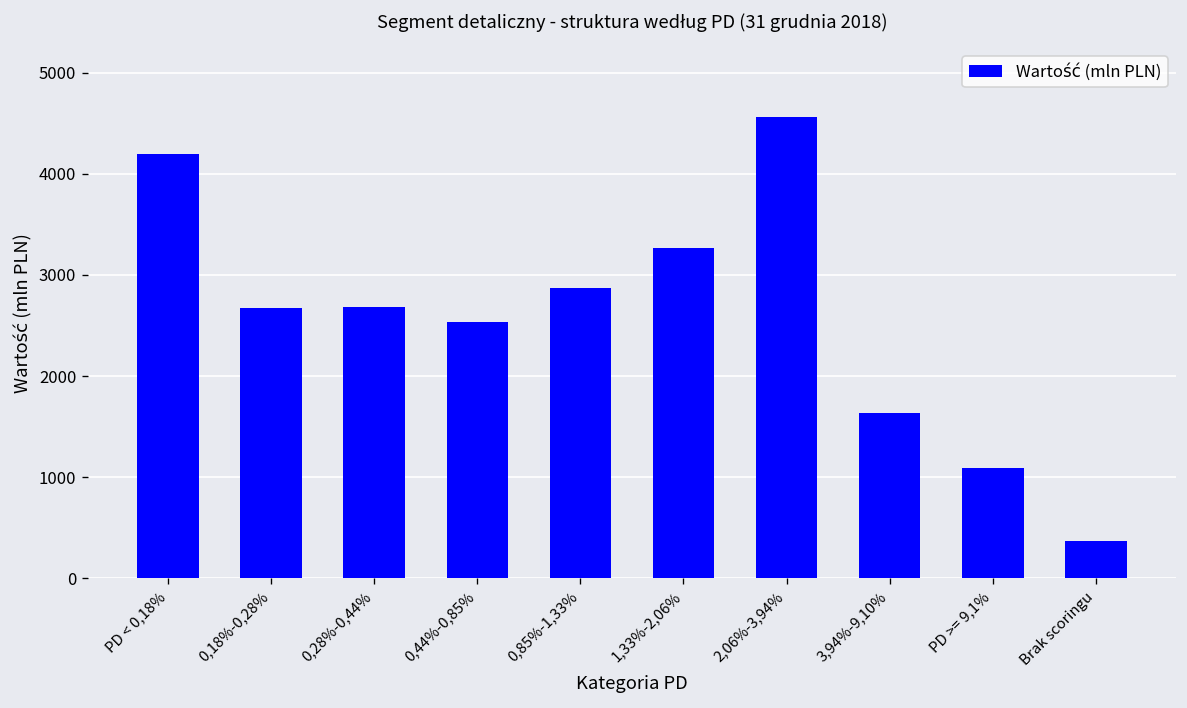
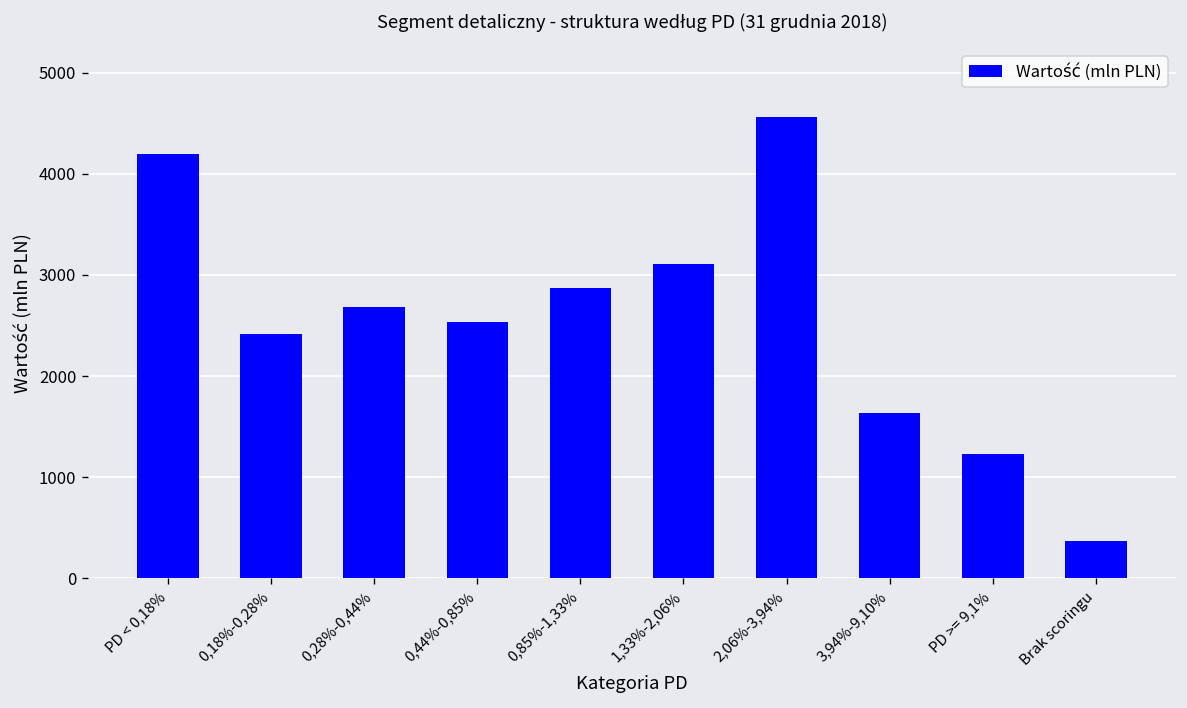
  {
    "PD < 0,18%": 4200,
-   "0,18%-0,28%": 2700,
+   "0,18%-0,28%": 2400,
    "0,28%-0,44%": 2700,
    "0,44%-0,85%": 2500,
    "0,85%-1,33%": 2900,
-   "1,33%-2,06%": 3300,
+   "1,33%-2,06%": 3100,
    "2,06%-3,94%": 4600,
    "3,94%-9,10%": 1600,
-   "PD >= 9,1%": 1100,
+   "PD >= 9,1%": 1200,
    "Brak scoringu": 400
  }
